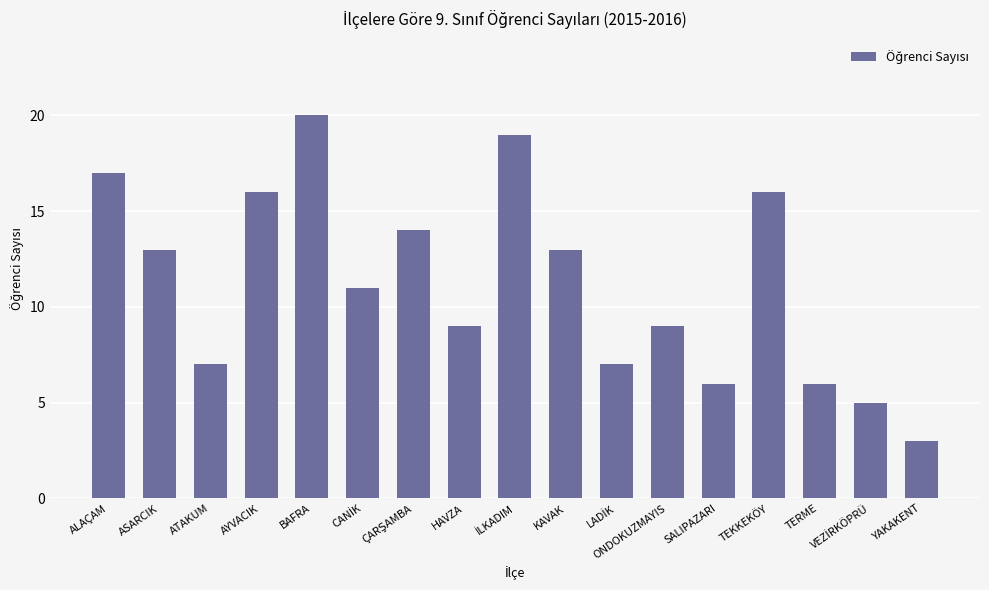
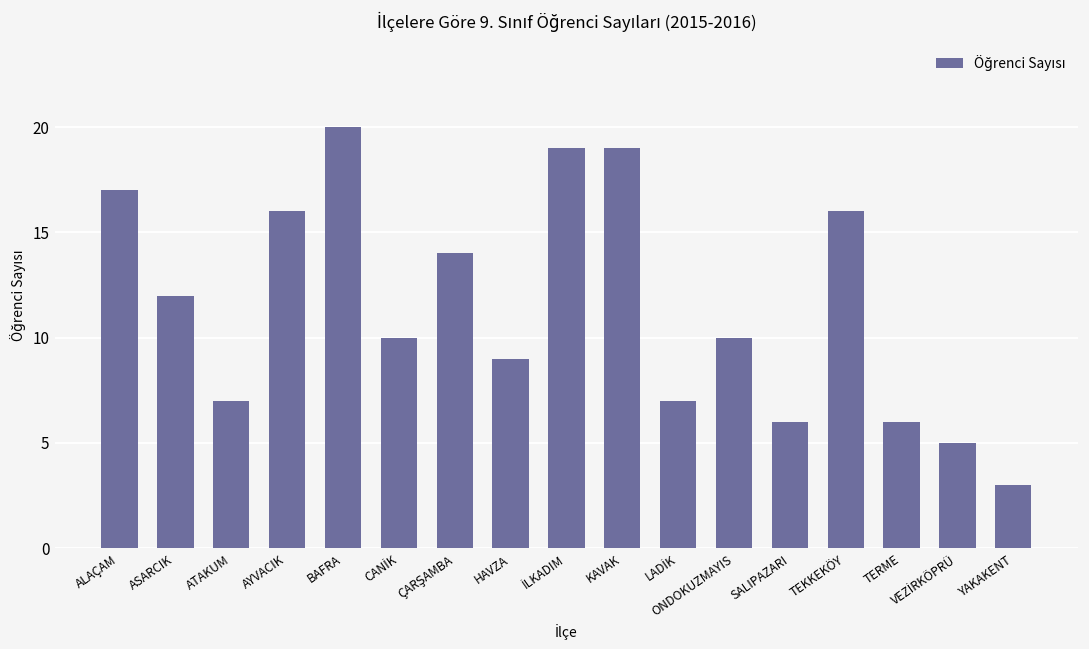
  {
    "ALAÇAM": 17,
-   "ASARCIK": 13,
+   "ASARCIK": 12,
    "ATAKUM": 7,
    "AYVACIK": 16,
    "BAFRA": 20,
-   "CANİK": 11,
+   "CANİK": 10,
    "ÇARŞAMBA": 14,
    "HAVZA": 9,
    "İLKADIM": 19,
-   "KAVAK": 13,
+   "KAVAK": 19,
    "LADİK": 7,
-   "ONDOKUZMAYIS": 9,
+   "ONDOKUZMAYIS": 10,
    "SALIPAZARI": 6,
    "TEKKEKÖY": 16,
    "TERME": 6,
    "VEZİRKÖPRÜ": 5,
    "YAKAKENT": 3
  }
